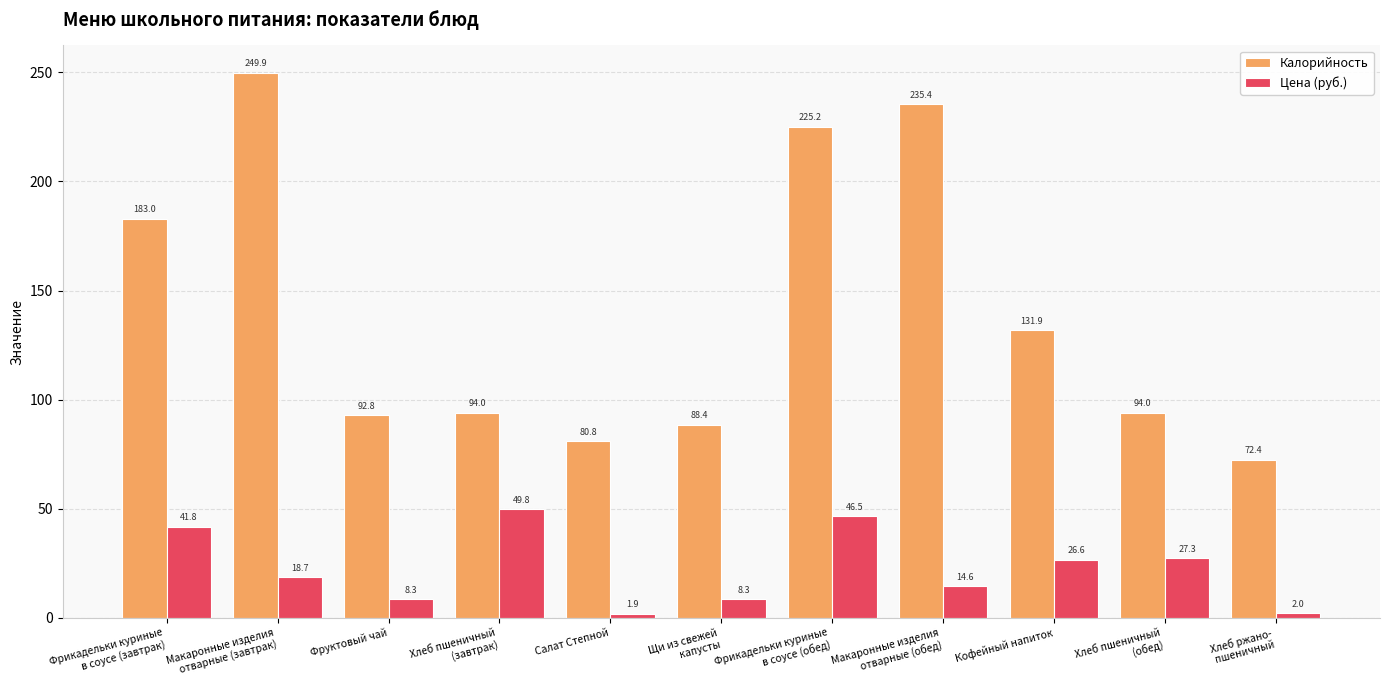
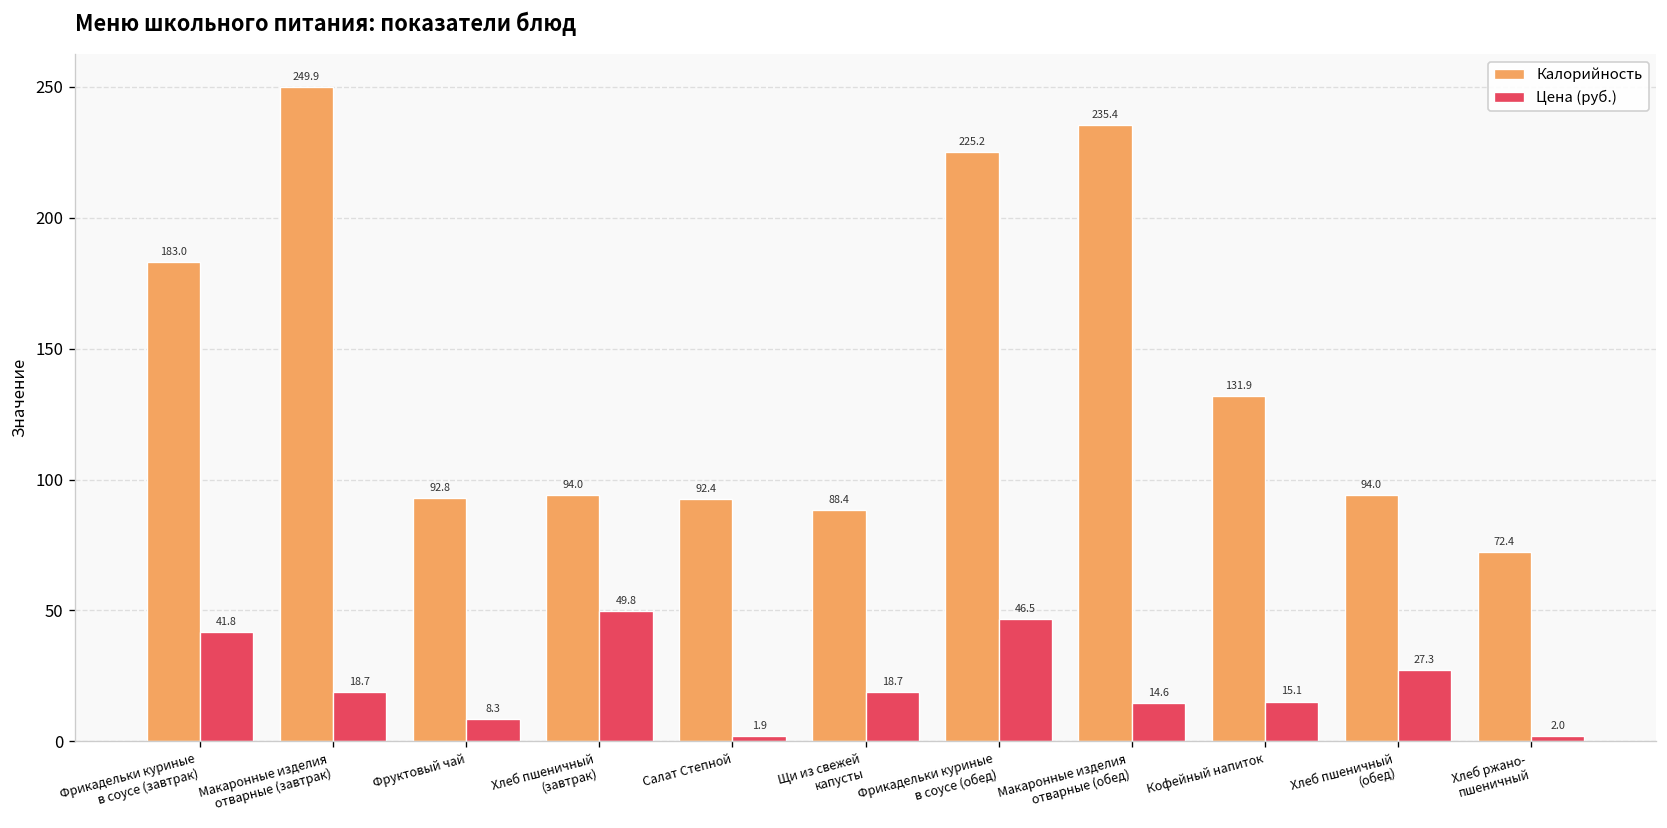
  {
    "Калорийность": {
      "Фрикадельки куриные в соусе (завтрак)": 183.0,
      "Макаронные изделия отварные (завтрак)": 249.9,
      "Фруктовый чай": 92.8,
      "Хлеб пшеничный (завтрак)": 94.0,
-     "Салат Степной": 80.8,
+     "Салат Степной": 92.4,
      "Щи из свежей капусты": 88.4,
      "Фрикадельки куриные в соусе (обед)": 225.2,
      "Макаронные изделия отварные (обед)": 235.4,
      "Кофейный напиток": 131.9,
      "Хлеб пшеничный (обед)": 94.0,
      "Хлеб ржано- пшеничный": 72.4
    },
    "Цена (руб.)": {
      "Фрикадельки куриные в соусе (завтрак)": 41.8,
      "Макаронные изделия отварные (завтрак)": 18.7,
      "Фруктовый чай": 8.3,
      "Хлеб пшеничный (завтрак)": 49.8,
      "Салат Степной": 1.9,
-     "Щи из свежей капусты": 8.3,
+     "Щи из свежей капусты": 18.7,
      "Фрикадельки куриные в соусе (обед)": 46.5,
      "Макаронные изделия отварные (обед)": 14.6,
-     "Кофейный напиток": 26.6,
+     "Кофейный напиток": 15.1,
      "Хлеб пшеничный (обед)": 27.3,
      "Хлеб ржано- пшеничный": 2.0
    }
  }
